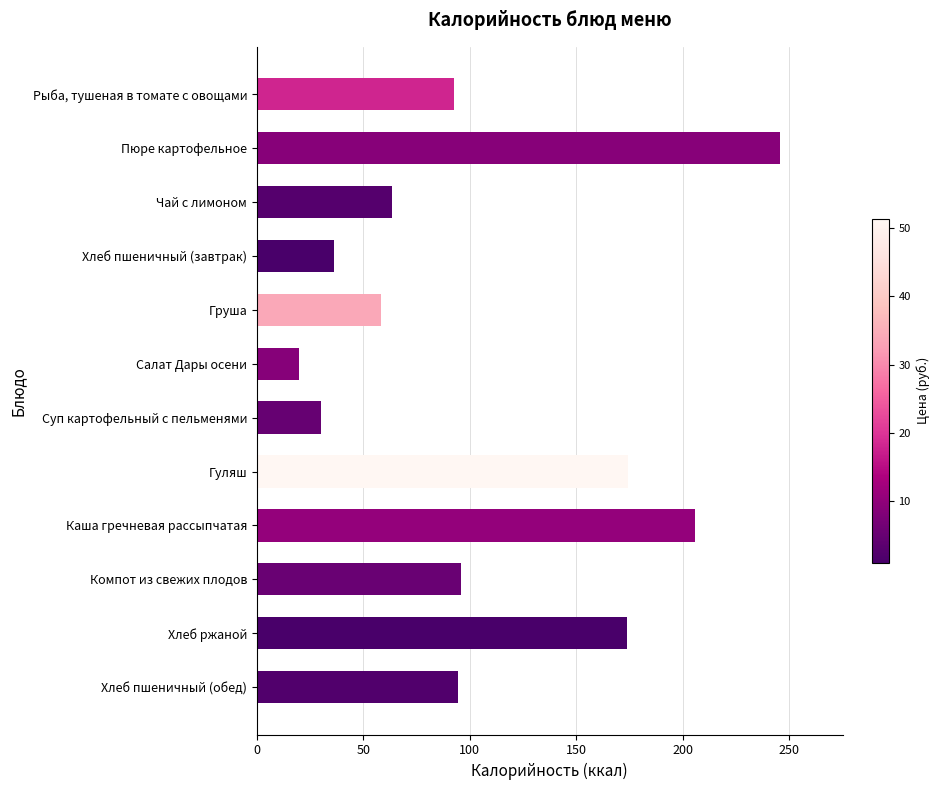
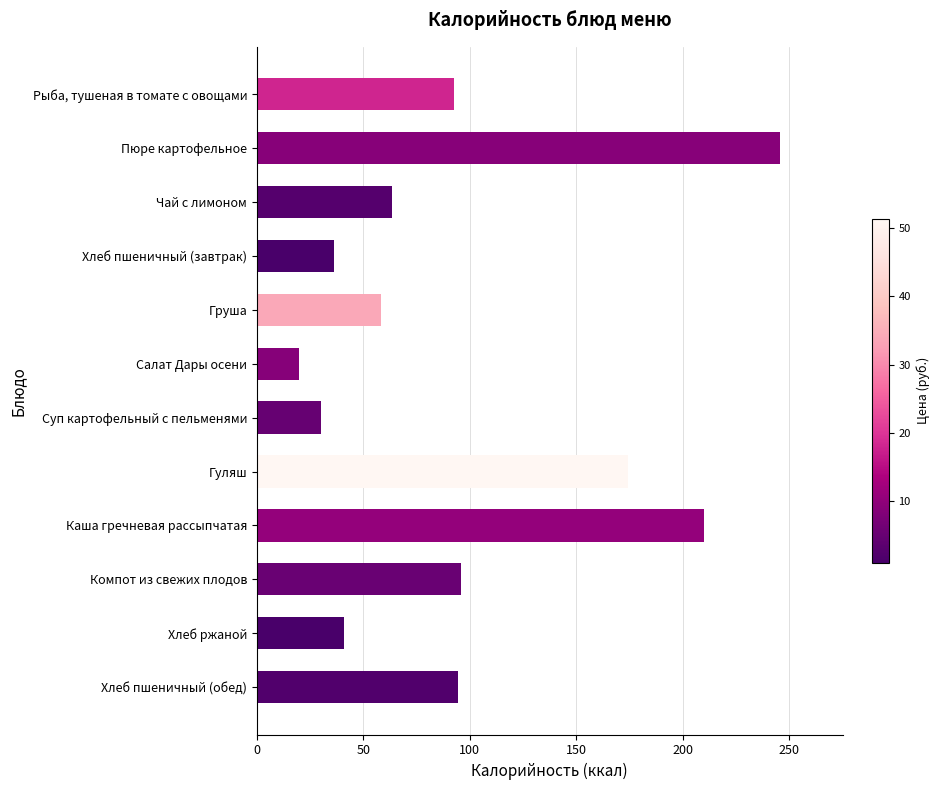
  {
    "Рыба, тушеная в томате с овощами": 93,
    "Пюре картофельное": 246,
    "Чай с лимоном": 64,
    "Хлеб пшеничный (завтрак)": 36,
    "Груша": 58,
    "Салат Дары осени": 20,
    "Суп картофельный с пельменями": 30,
    "Гуляш": 174,
-   "Каша гречневая рассыпчатая": 206,
+   "Каша гречневая рассыпчатая": 210,
    "Компот из свежих плодов": 96,
-   "Хлеб ржаной": 174,
+   "Хлеб ржаной": 41,
    "Хлеб пшеничный (обед)": 95
  }
